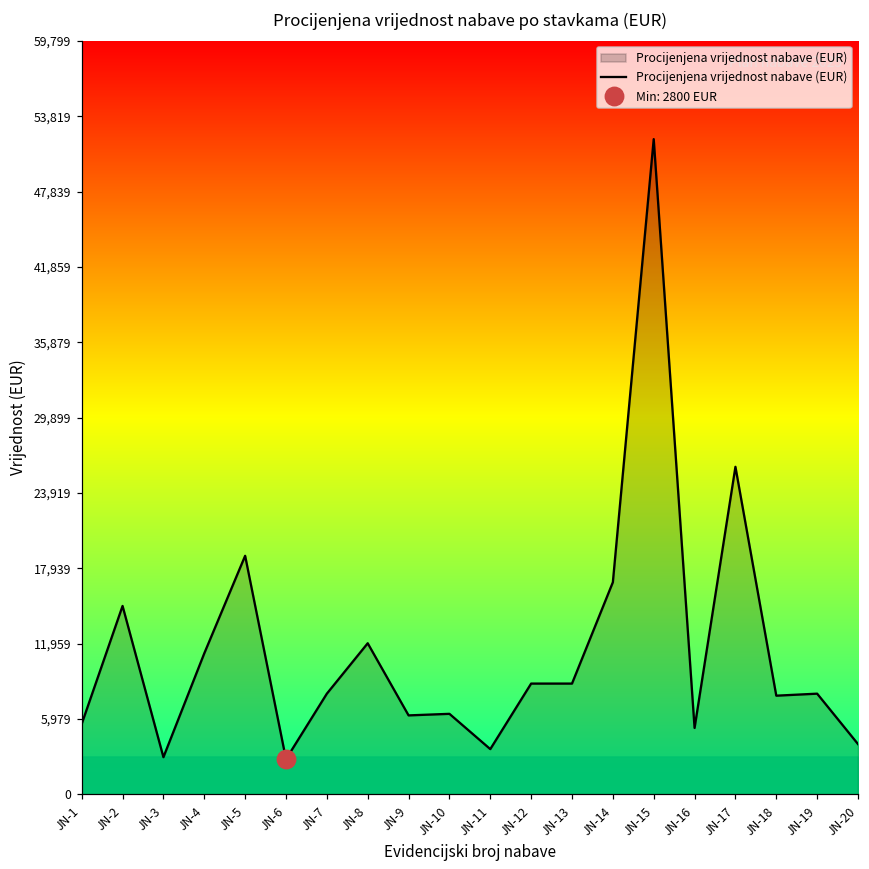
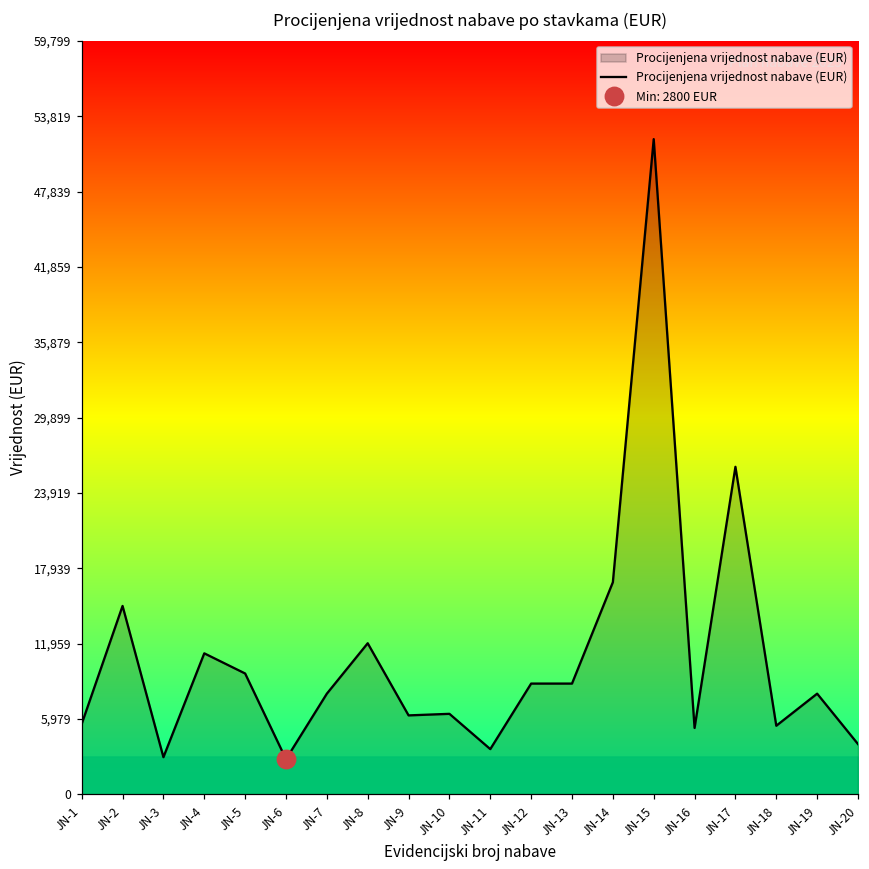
  {
    "Procijenjena vrijednost nabave (EUR)": {
      "JN-1": "5,600",
      "JN-2": "15,000",
      "JN-3": "3,000",
      "JN-4": "11,200",
-     "JN-5": "18,900",
+     "JN-5": "9,600",
      "JN-7": "8,000",
      "JN-8": "12,000",
      "JN-9": "6,300",
      "JN-10": "6,400",
      "JN-11": "3,600",
      "JN-12": "8,800",
      "JN-13": "8,800",
      "JN-14": "16,800",
      "JN-15": "52,000",
      "JN-16": "5,300",
      "JN-17": "26,000",
-     "JN-18": "7,800",
+     "JN-18": "5,500",
      "JN-19": "8,000",
      "JN-20": "4,000"
    }
  }
